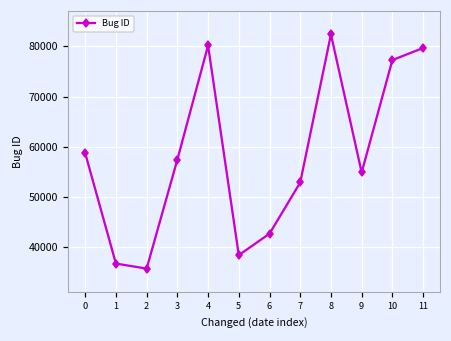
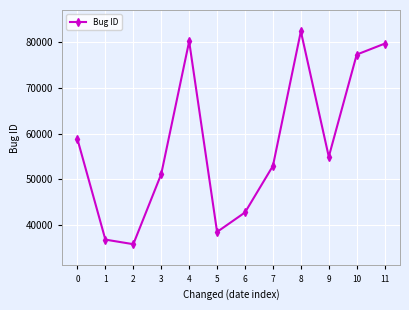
  {
    "0": 59000,
    "1": 37000,
    "2": 36000,
-   "3": 57000,
+   "3": 51000,
    "4": 80000,
    "5": 38000,
    "6": 43000,
    "7": 53000,
    "8": 82000,
    "9": 55000,
    "10": 77000,
    "11": 80000
  }
